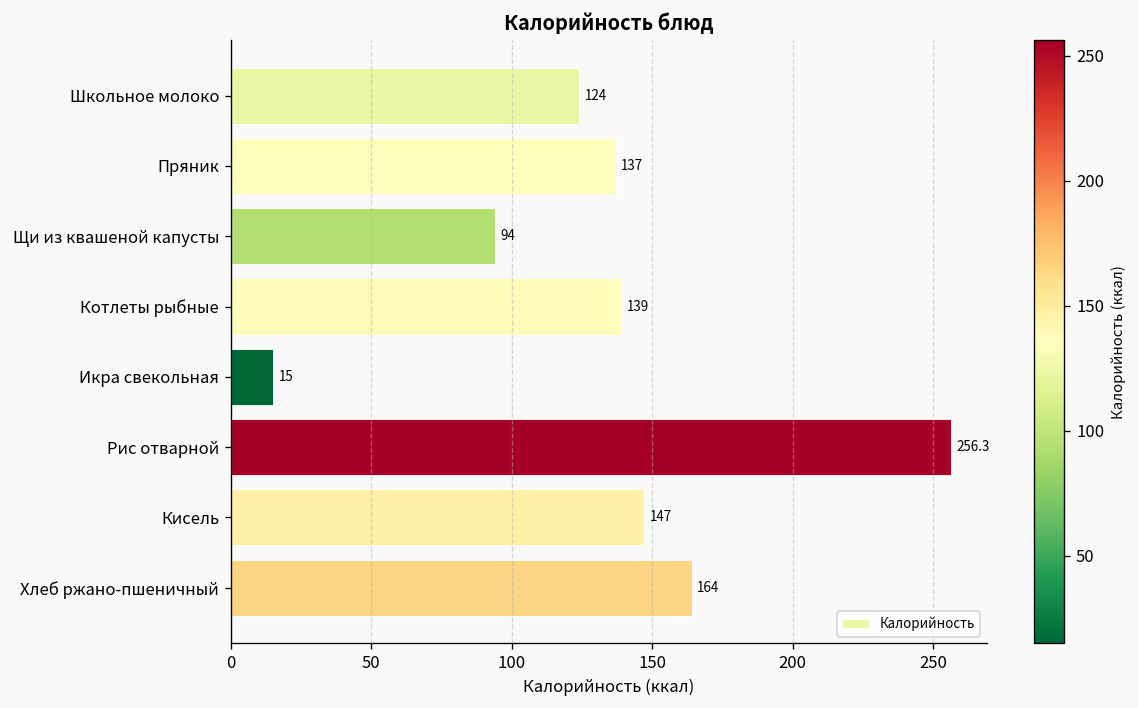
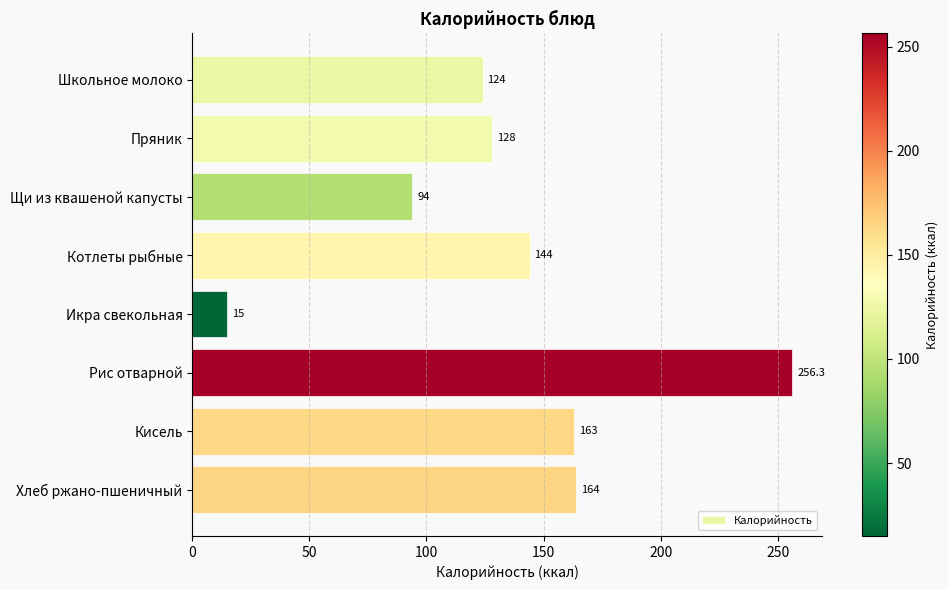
  {
    "Школьное молоко": 124,
-   "Пряник": 137,
+   "Пряник": 128,
    "Щи из квашеной капусты": 94,
-   "Котлеты рыбные": 139,
+   "Котлеты рыбные": 144,
    "Икра свекольная": 15,
    "Рис отварной": 256.3,
-   "Кисель": 147,
+   "Кисель": 163,
    "Хлеб ржано-пшеничный": 164
  }
